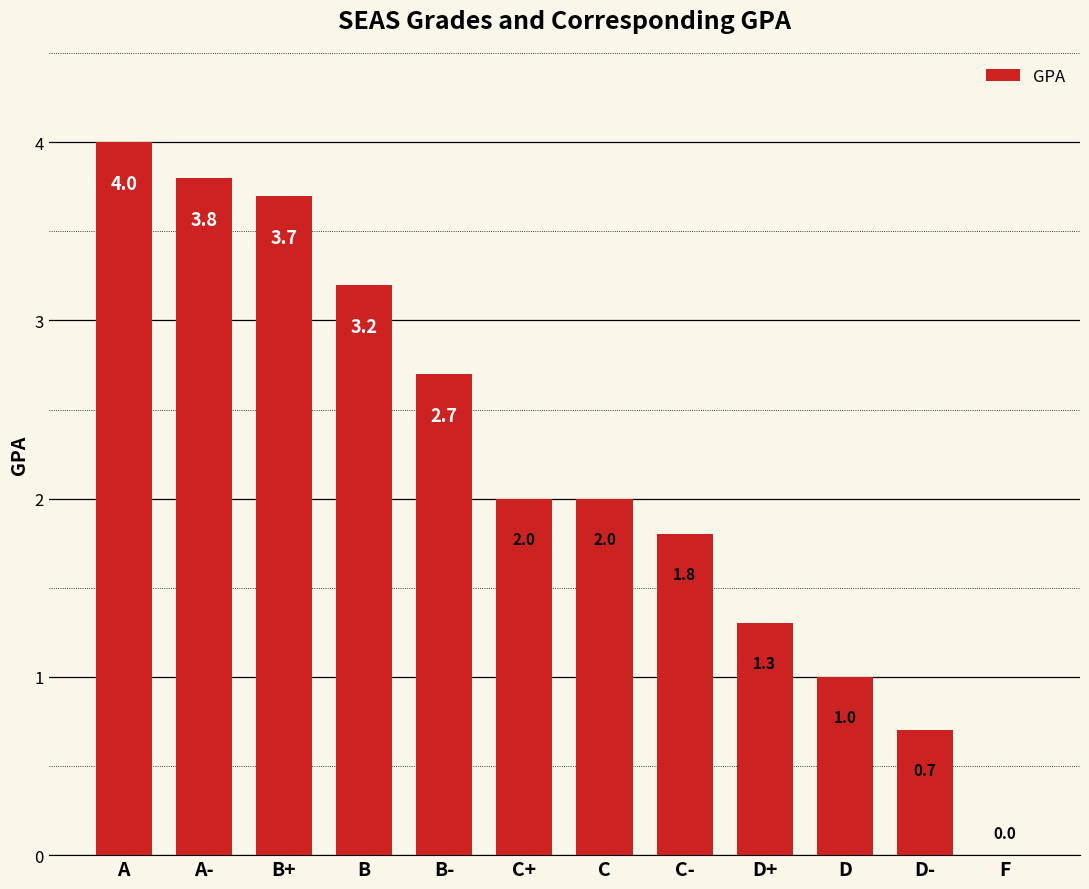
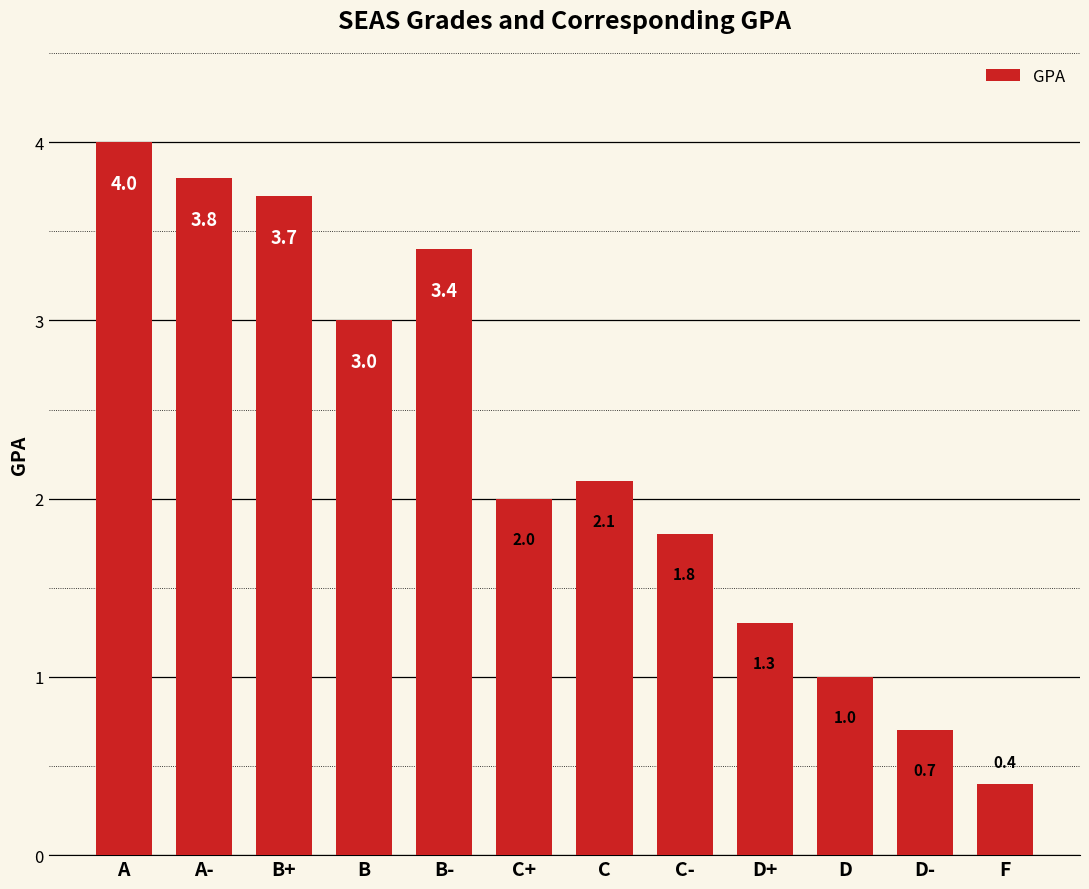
  {
    "A": 4.0,
    "A-": 3.8,
    "B+": 3.7,
-   "B": 3.2,
-   "B-": 2.7,
+   "B": 3.0,
+   "B-": 3.4,
    "C+": 2.0,
-   "C": 2.0,
+   "C": 2.1,
    "C-": 1.8,
    "D+": 1.3,
    "D": 1.0,
    "D-": 0.7,
-   "F": 0.0
+   "F": 0.4
  }
